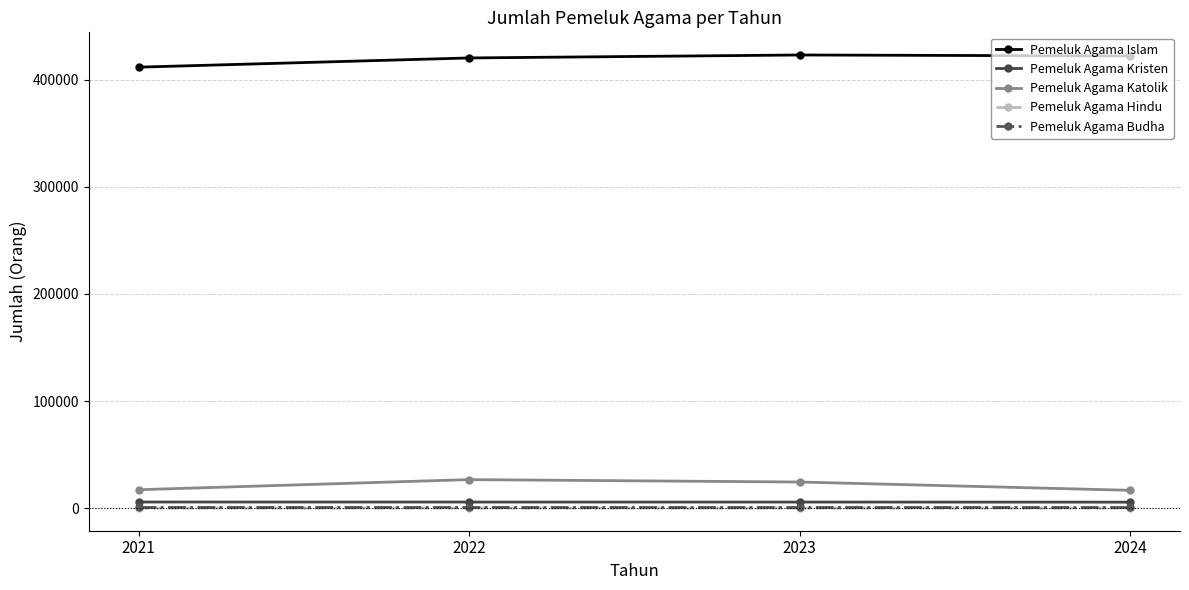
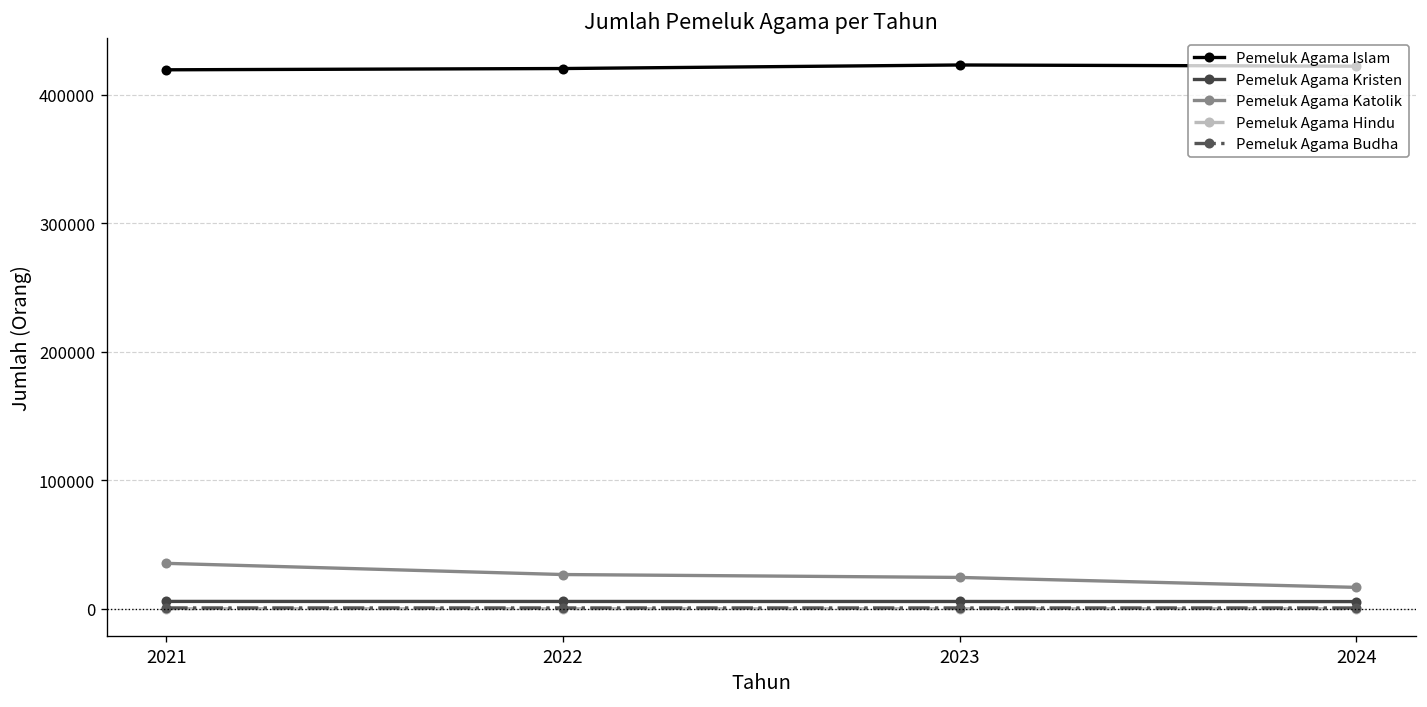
  {
    "Pemeluk Agama Islam": {
-     "2021": 412000,
+     "2021": 419000,
      "2022": 420000,
      "2023": 423000
    },
    "Pemeluk Agama Katolik": {
-     "2021": 17000,
+     "2021": 35000,
      "2022": 27000,
      "2023": 24000,
      "2024": 17000
    }
  }
